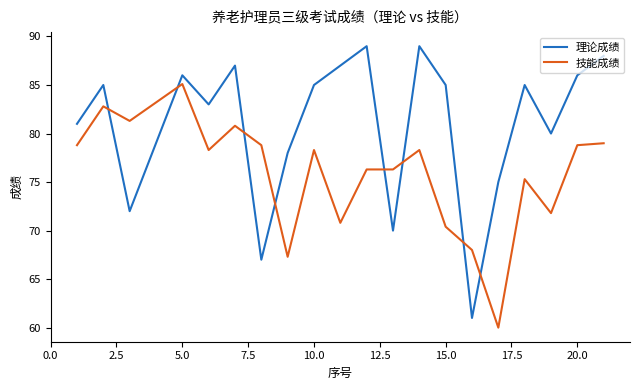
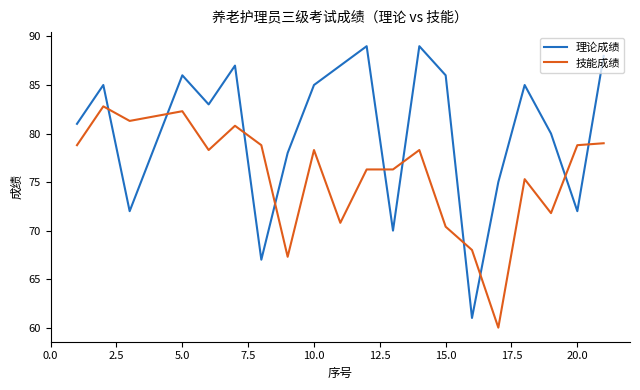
  {
    "理论成绩": {
      "5.0": 86,
      "10.0": 85,
-     "15.0": 85,
-     "20.0": 86
+     "15.0": 86,
+     "20.0": 72
    },
    "技能成绩": {
-     "5.0": 85,
+     "5.0": 82,
      "10.0": 78,
      "15.0": 70,
      "20.0": 79
    }
  }
